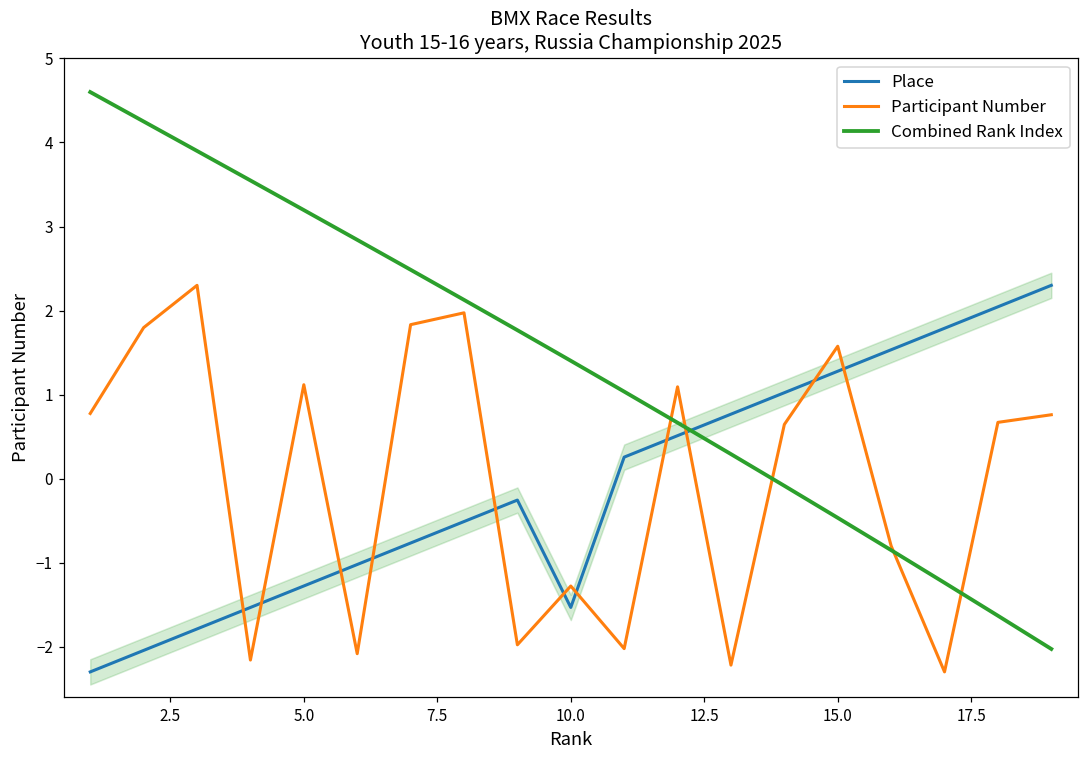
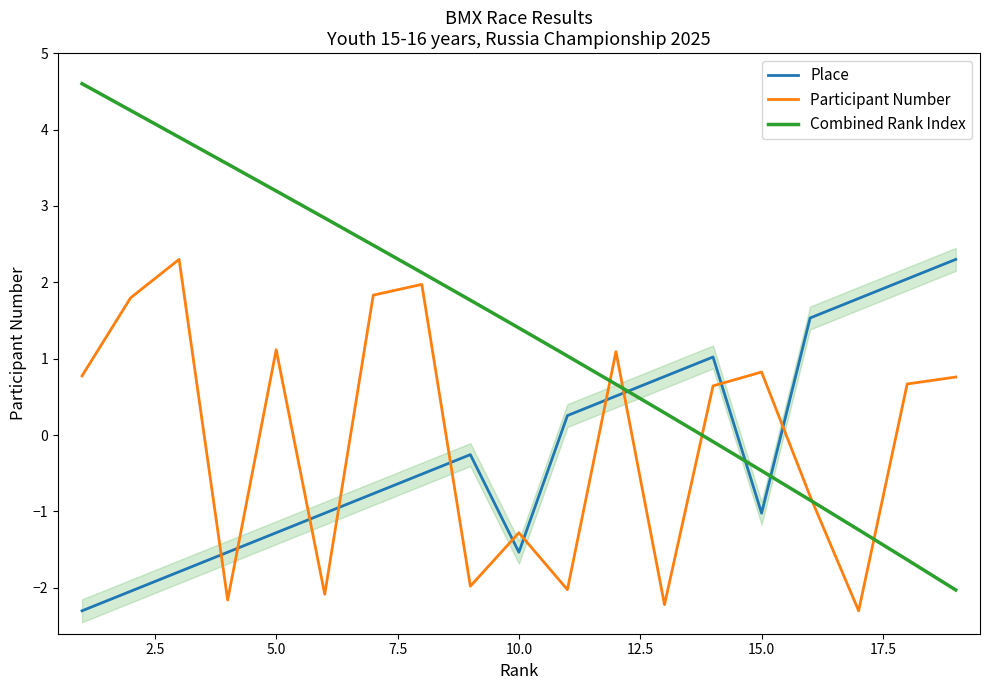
  {
    "Place": {
      "5.0": -1.3,
      "10.0": -1.5,
-     "15.0": 1.3
+     "15.0": -1.0
    },
    "Participant Number": {
      "5.0": 1.1,
      "10.0": -1.3,
-     "15.0": 1.6
+     "15.0": 0.8
    }
  }
